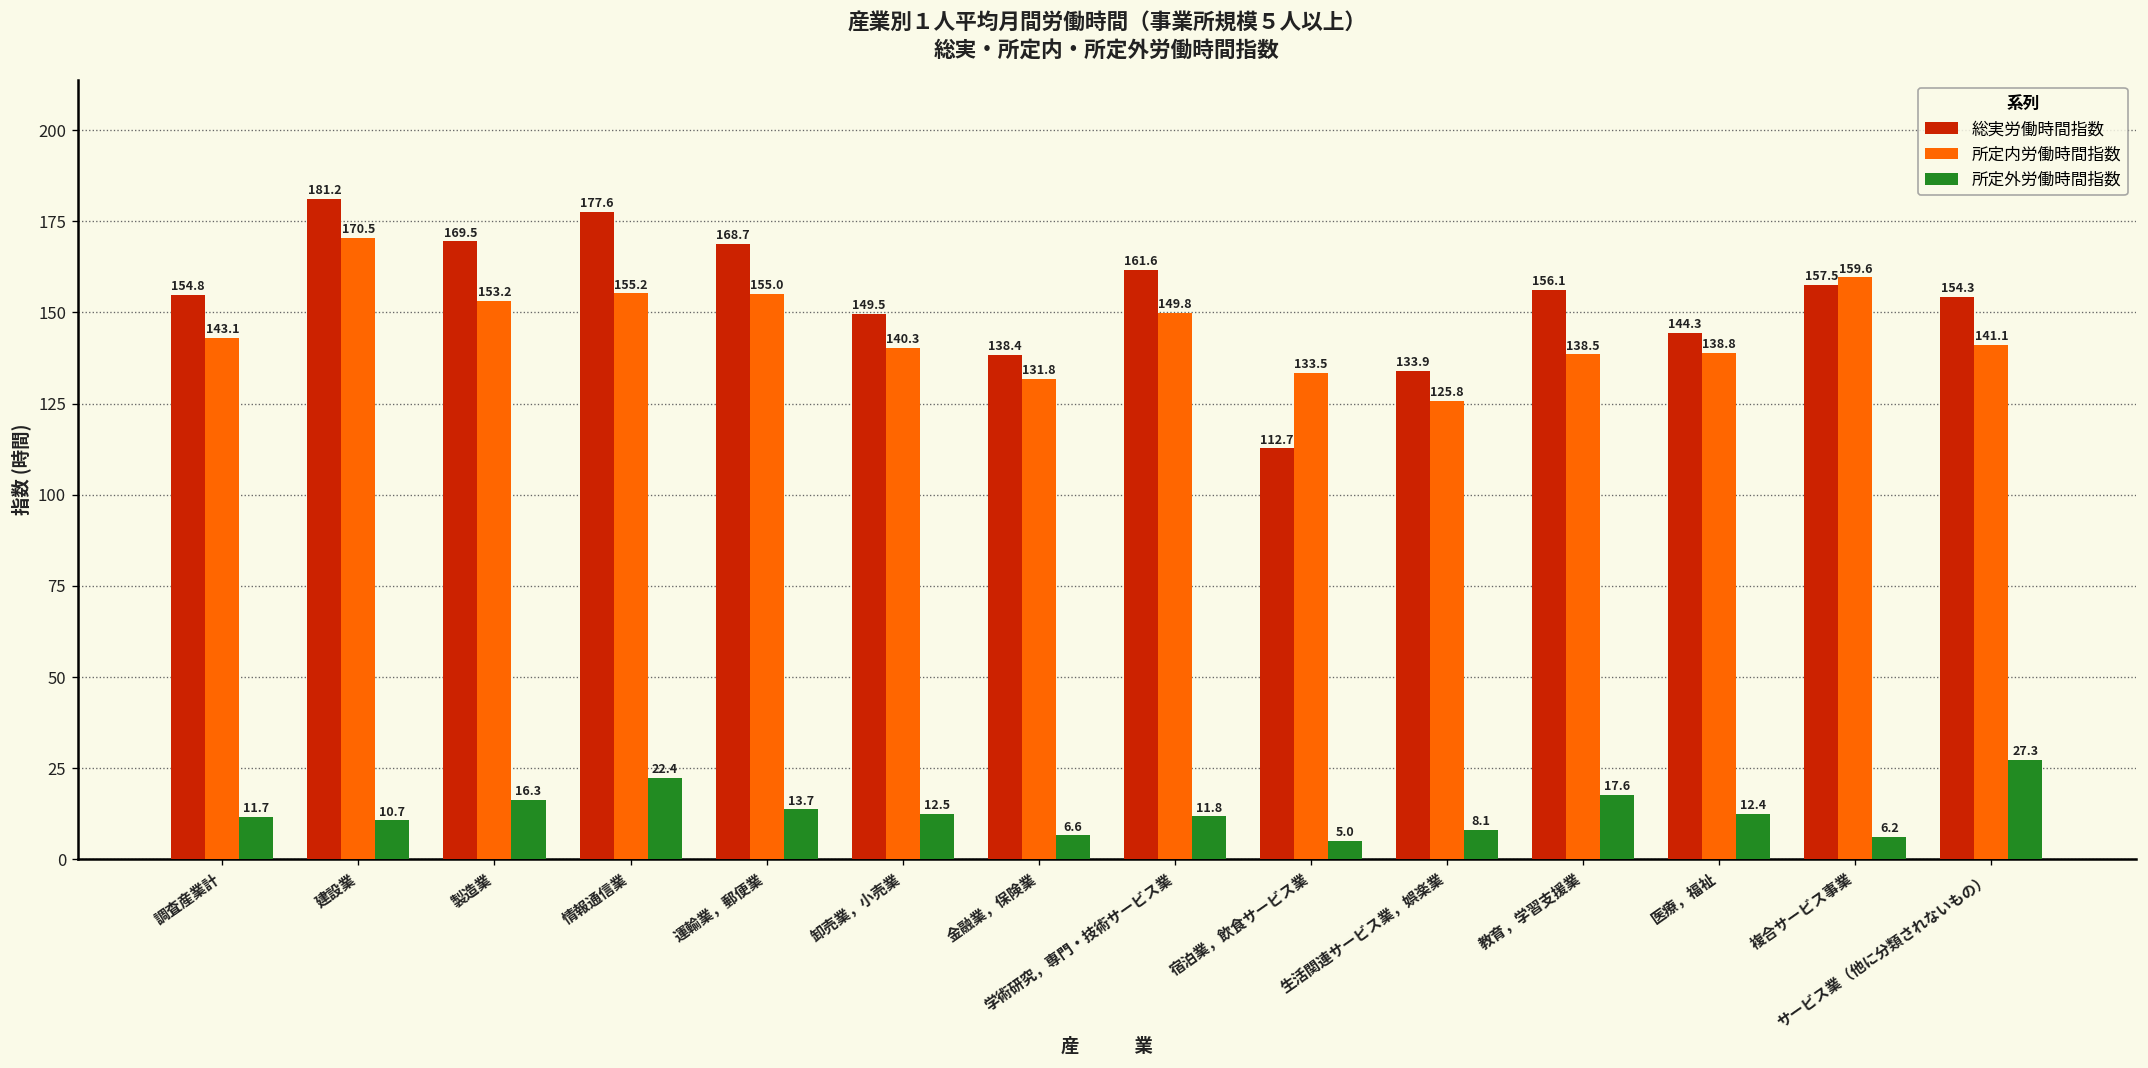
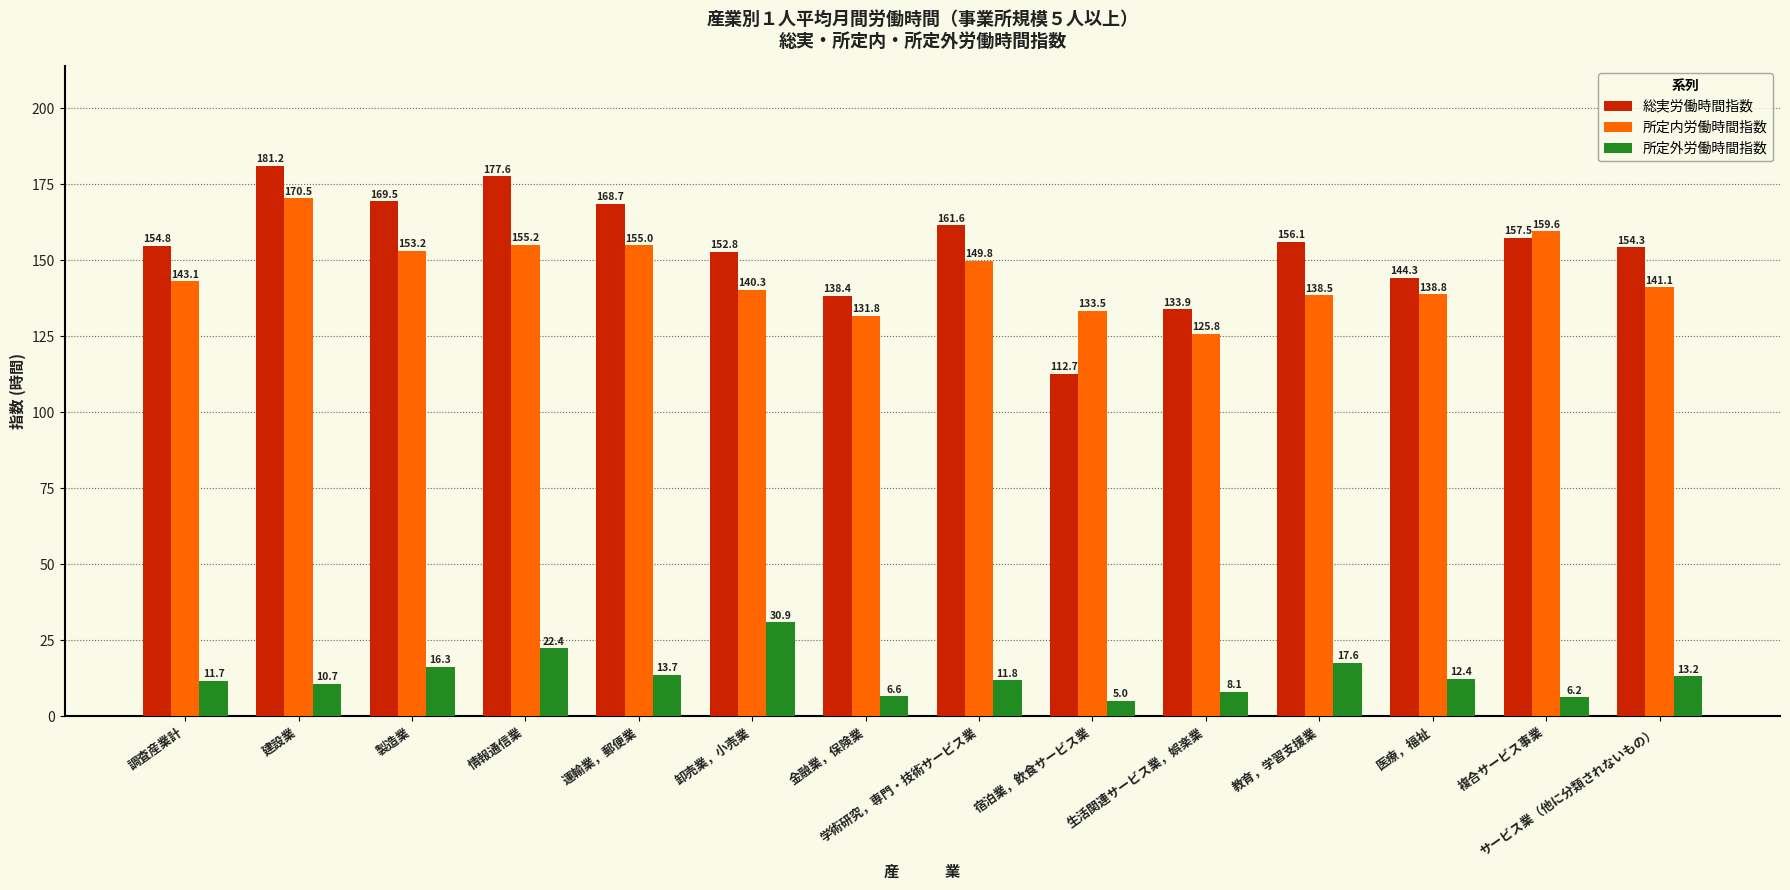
  {
    "総実労働時間指数": {
      "調査産業計": 154.8,
      "建設業": 181.2,
      "製造業": 169.5,
      "情報通信業": 177.6,
      "運輸業，郵便業": 168.7,
-     "卸売業，小売業": 149.5,
+     "卸売業，小売業": 152.8,
      "金融業，保険業": 138.4,
      "学術研究，専門・技術サービス業": 161.6,
      "宿泊業，飲食サービス業": 112.7,
      "生活関連サービス業，娯楽業": 133.9,
      "教育，学習支援業": 156.1,
      "医療，福祉": 144.3,
      "複合サービス事業": 157.5,
      "サービス業（他に分類されないもの）": 154.3
    },
    "所定内労働時間指数": {
      "調査産業計": 143.1,
      "建設業": 170.5,
      "製造業": 153.2,
      "情報通信業": 155.2,
      "運輸業，郵便業": 155.0,
      "卸売業，小売業": 140.3,
      "金融業，保険業": 131.8,
      "学術研究，専門・技術サービス業": 149.8,
      "宿泊業，飲食サービス業": 133.5,
      "生活関連サービス業，娯楽業": 125.8,
      "教育，学習支援業": 138.5,
      "医療，福祉": 138.8,
      "複合サービス事業": 159.6,
      "サービス業（他に分類されないもの）": 141.1
    },
    "所定外労働時間指数": {
      "調査産業計": 11.7,
      "建設業": 10.7,
      "製造業": 16.3,
      "情報通信業": 22.4,
      "運輸業，郵便業": 13.7,
-     "卸売業，小売業": 12.5,
+     "卸売業，小売業": 30.9,
      "金融業，保険業": 6.6,
      "学術研究，専門・技術サービス業": 11.8,
      "宿泊業，飲食サービス業": 5.0,
      "生活関連サービス業，娯楽業": 8.1,
      "教育，学習支援業": 17.6,
      "医療，福祉": 12.4,
      "複合サービス事業": 6.2,
-     "サービス業（他に分類されないもの）": 27.3
+     "サービス業（他に分類されないもの）": 13.2
    }
  }
